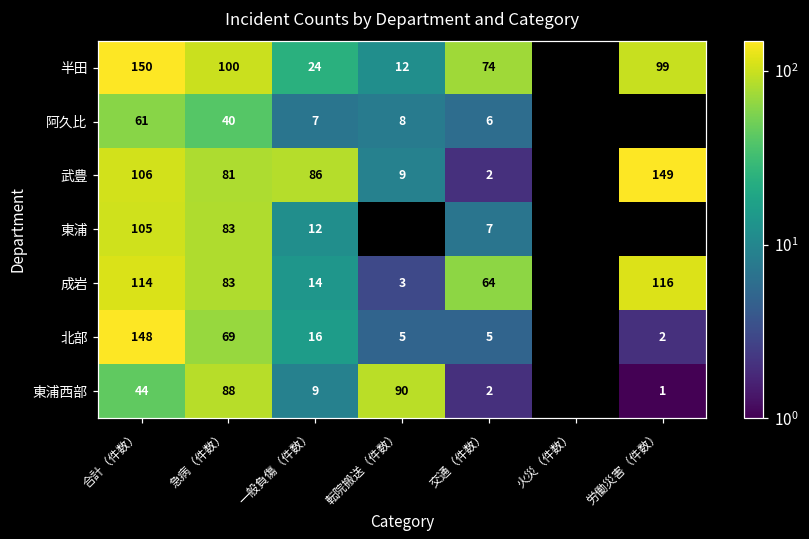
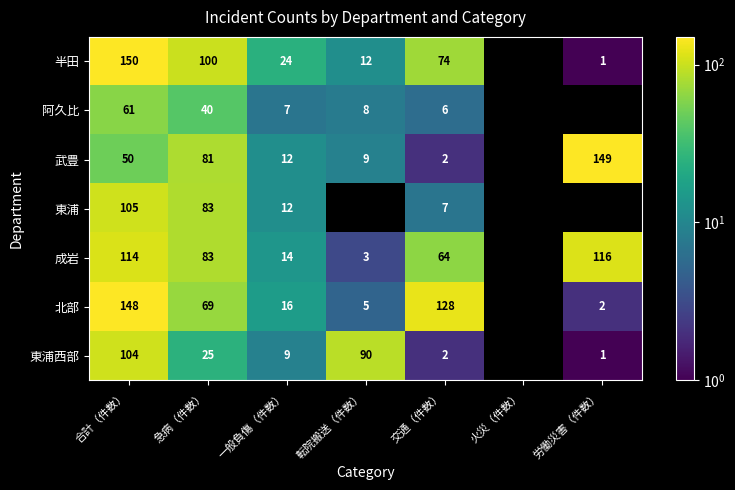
  {
    "半田": {
      "合計（件数）": 150,
      "急病（件数）": 100,
      "一般負傷（件数）": 24,
      "転院搬送（件数）": 12,
      "交通（件数）": 74,
-     "労働災害（件数）": 99
+     "労働災害（件数）": 1
    },
    "阿久比": {
      "合計（件数）": 61,
      "急病（件数）": 40,
      "一般負傷（件数）": 7,
      "転院搬送（件数）": 8,
      "交通（件数）": 6
    },
    "武豊": {
-     "合計（件数）": 106,
+     "合計（件数）": 50,
      "急病（件数）": 81,
-     "一般負傷（件数）": 86,
+     "一般負傷（件数）": 12,
      "転院搬送（件数）": 9,
      "交通（件数）": 2,
      "労働災害（件数）": 149
    },
    "東浦": {
      "合計（件数）": 105,
      "急病（件数）": 83,
      "一般負傷（件数）": 12,
      "交通（件数）": 7
    },
    "成岩": {
      "合計（件数）": 114,
      "急病（件数）": 83,
      "一般負傷（件数）": 14,
      "転院搬送（件数）": 3,
      "交通（件数）": 64,
      "労働災害（件数）": 116
    },
    "北部": {
      "合計（件数）": 148,
      "急病（件数）": 69,
      "一般負傷（件数）": 16,
      "転院搬送（件数）": 5,
-     "交通（件数）": 5,
+     "交通（件数）": 128,
      "労働災害（件数）": 2
    },
    "東浦西部": {
-     "合計（件数）": 44,
-     "急病（件数）": 88,
+     "合計（件数）": 104,
+     "急病（件数）": 25,
      "一般負傷（件数）": 9,
      "転院搬送（件数）": 90,
      "交通（件数）": 2,
      "労働災害（件数）": 1
    }
  }
